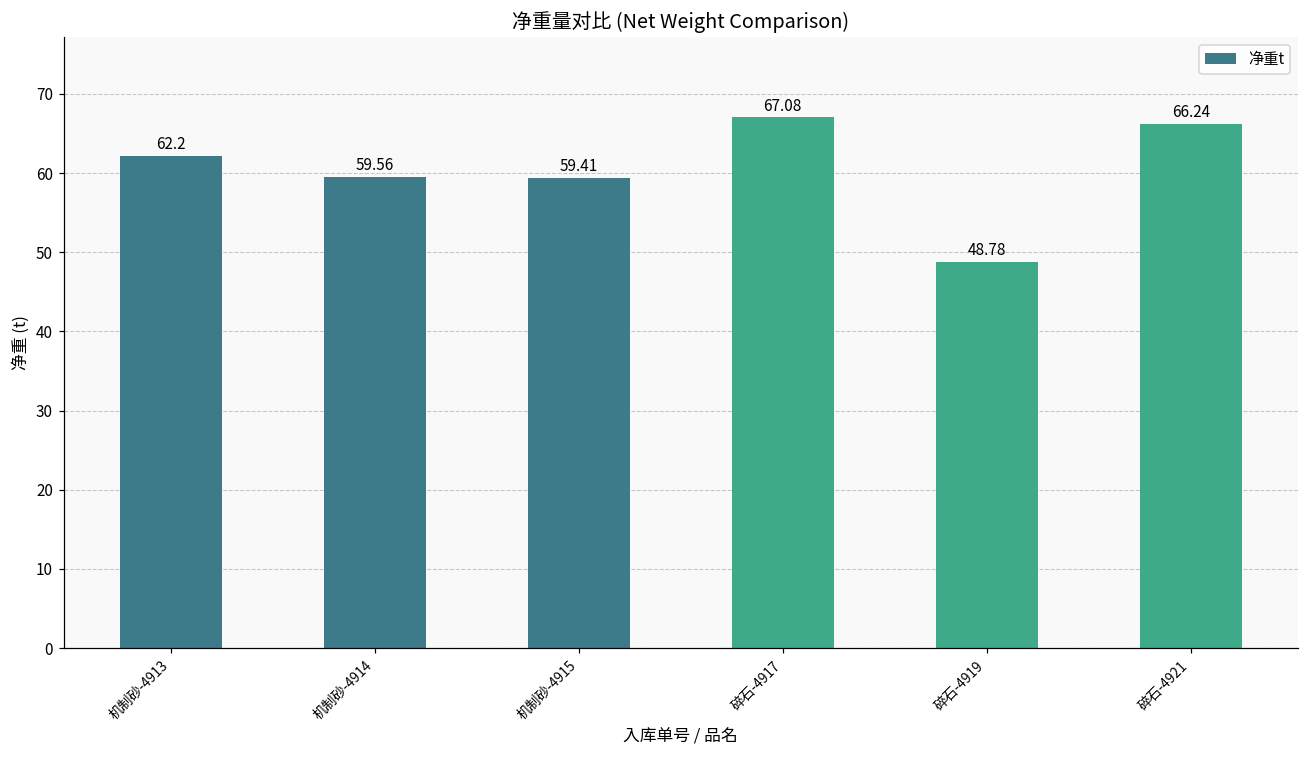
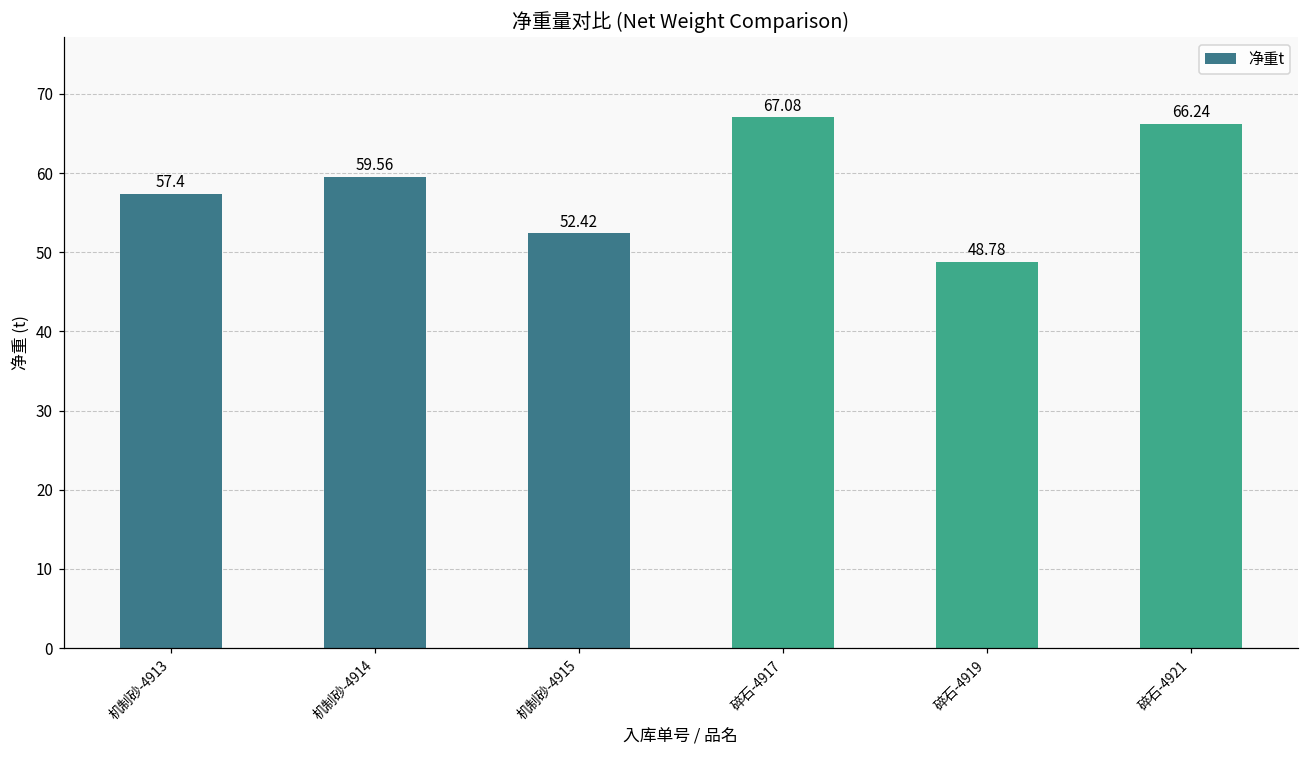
  {
-   "机制砂-4913": 62.2,
+   "机制砂-4913": 57.4,
    "机制砂-4914": 59.56,
-   "机制砂-4915": 59.41,
+   "机制砂-4915": 52.42,
    "碎石-4917": 67.08,
    "碎石-4919": 48.78,
    "碎石-4921": 66.24
  }
